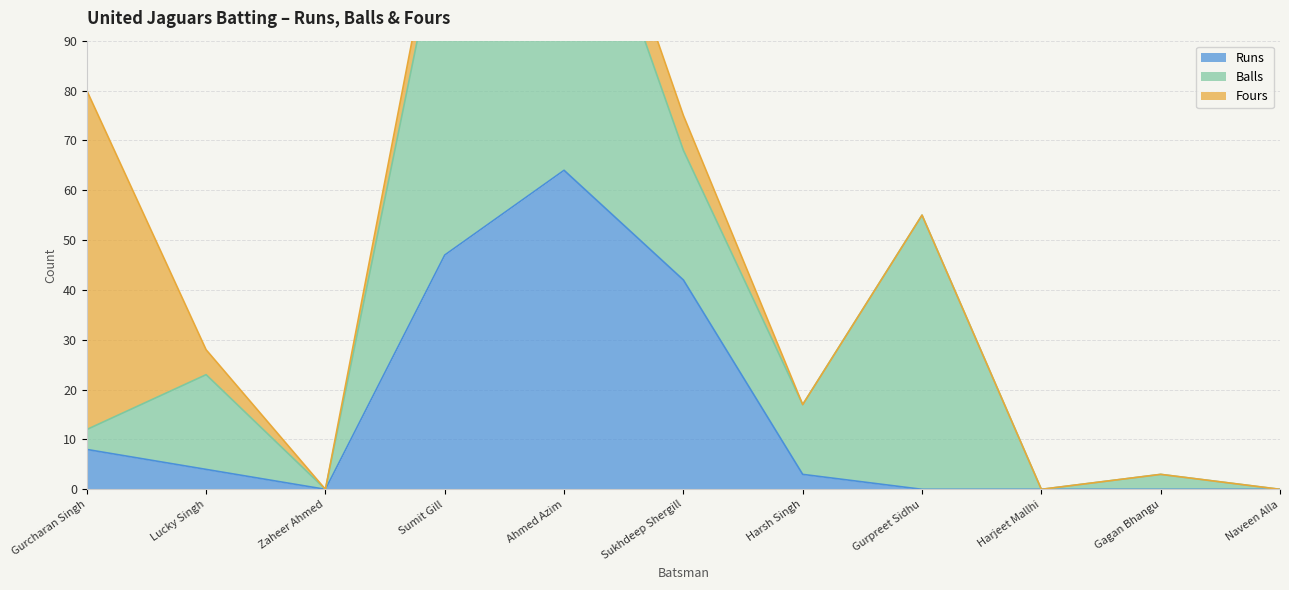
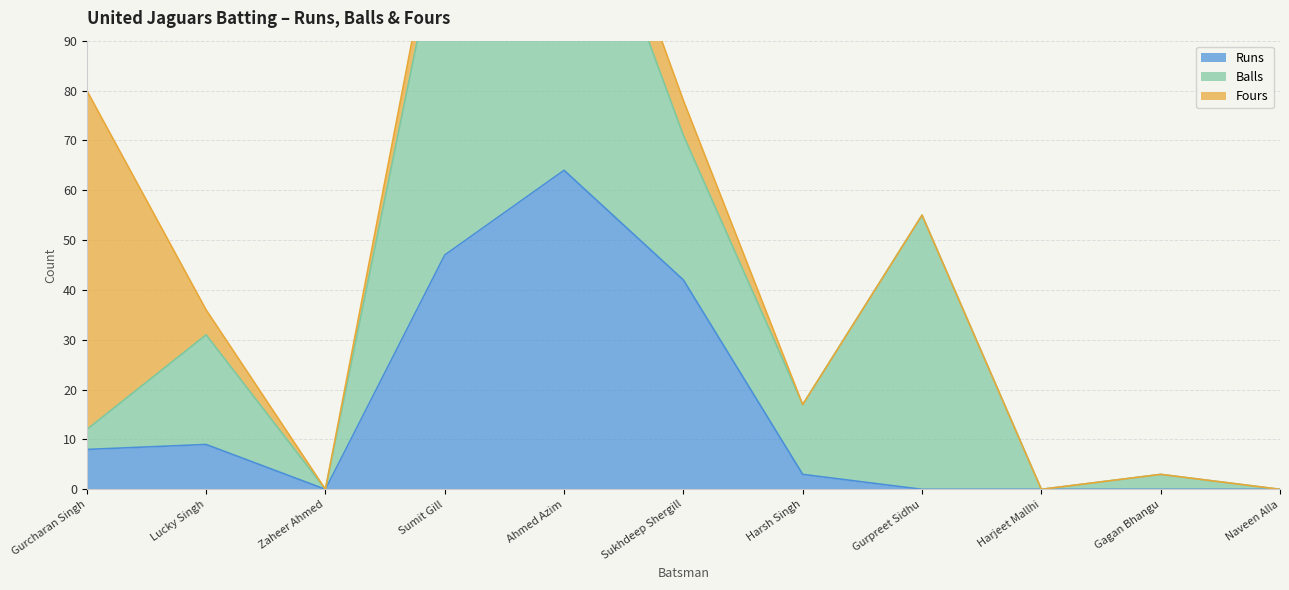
  {
    "Runs": {
      "Gurcharan Singh": 8,
-     "Lucky Singh": 4,
+     "Lucky Singh": 9,
      "Sumit Gill": 47,
      "Ahmed Azim": 64,
      "Sukhdeep Shergill": 42,
      "Harsh Singh": 3,
      "Gurpreet Sidhu": 0,
      "Gagan Bhangu": 0
    },
    "Balls": {
      "Gurcharan Singh": 4,
-     "Lucky Singh": 19,
-     "Sukhdeep Shergill": 26
+     "Lucky Singh": 22,
+     "Sukhdeep Shergill": 29
    },
    "Fours": {
      "Gurcharan Singh": 68,
      "Lucky Singh": 5,
      "Sukhdeep Shergill": 7
    }
  }
